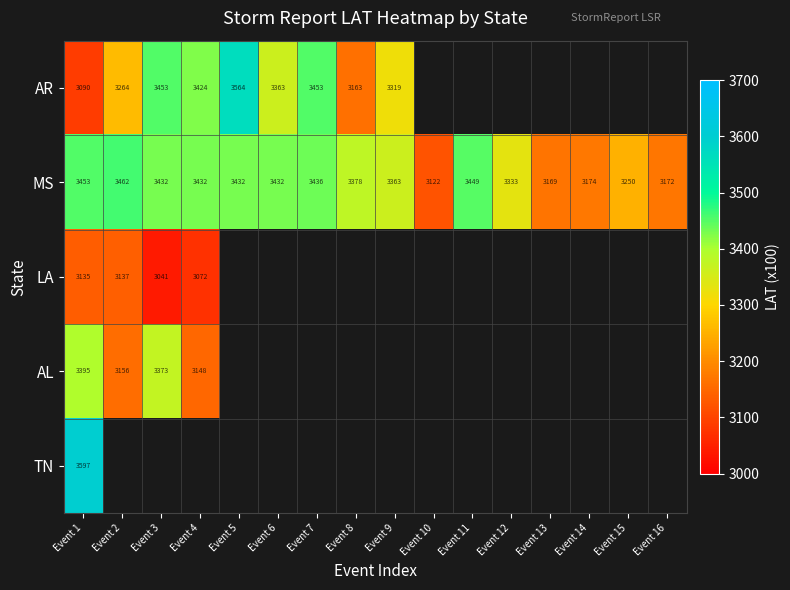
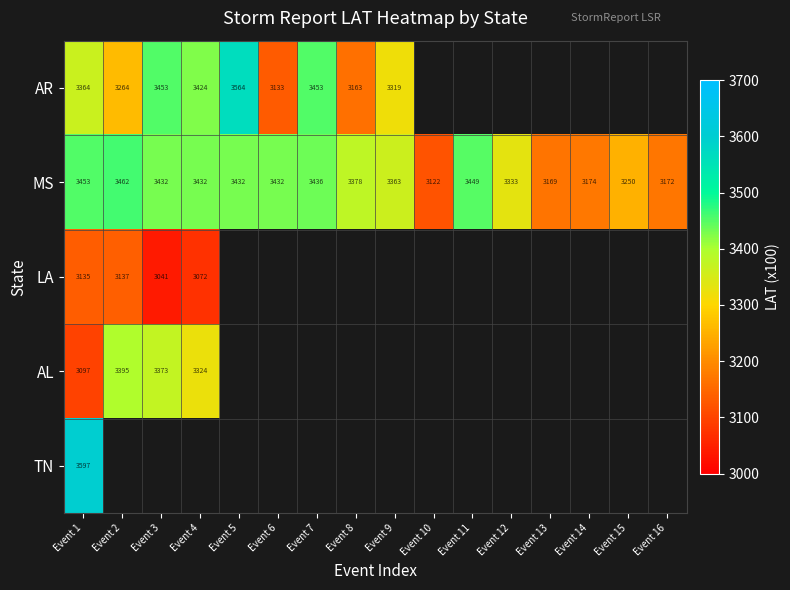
  {
    "AR": {
-     "Event 1": 3090,
+     "Event 1": 3364,
      "Event 2": 3264,
      "Event 3": 3453,
      "Event 4": 3424,
      "Event 5": 3564,
-     "Event 6": 3363,
+     "Event 6": 3133,
      "Event 7": 3453,
      "Event 8": 3163,
      "Event 9": 3319
    },
    "MS": {
      "Event 1": 3453,
      "Event 2": 3462,
      "Event 3": 3432,
      "Event 4": 3432,
      "Event 5": 3432,
      "Event 6": 3432,
      "Event 7": 3436,
      "Event 8": 3378,
      "Event 9": 3363,
      "Event 10": 3122,
      "Event 11": 3449,
      "Event 12": 3333,
      "Event 13": 3169,
      "Event 14": 3174,
      "Event 15": 3250,
      "Event 16": 3172
    },
    "LA": {
      "Event 1": 3135,
      "Event 2": 3137,
      "Event 3": 3041,
      "Event 4": 3072
    },
    "AL": {
-     "Event 1": 3395,
-     "Event 2": 3156,
+     "Event 1": 3097,
+     "Event 2": 3395,
      "Event 3": 3373,
-     "Event 4": 3148
+     "Event 4": 3324
    },
    "TN": {
      "Event 1": 3597
    }
  }
